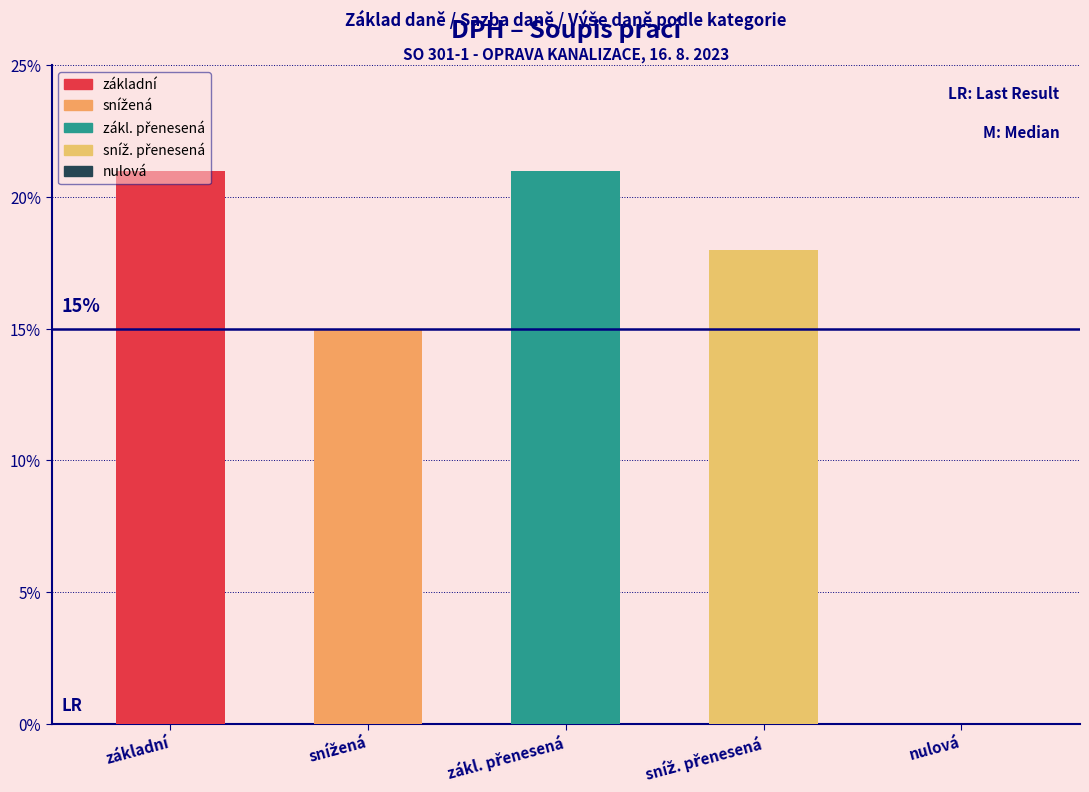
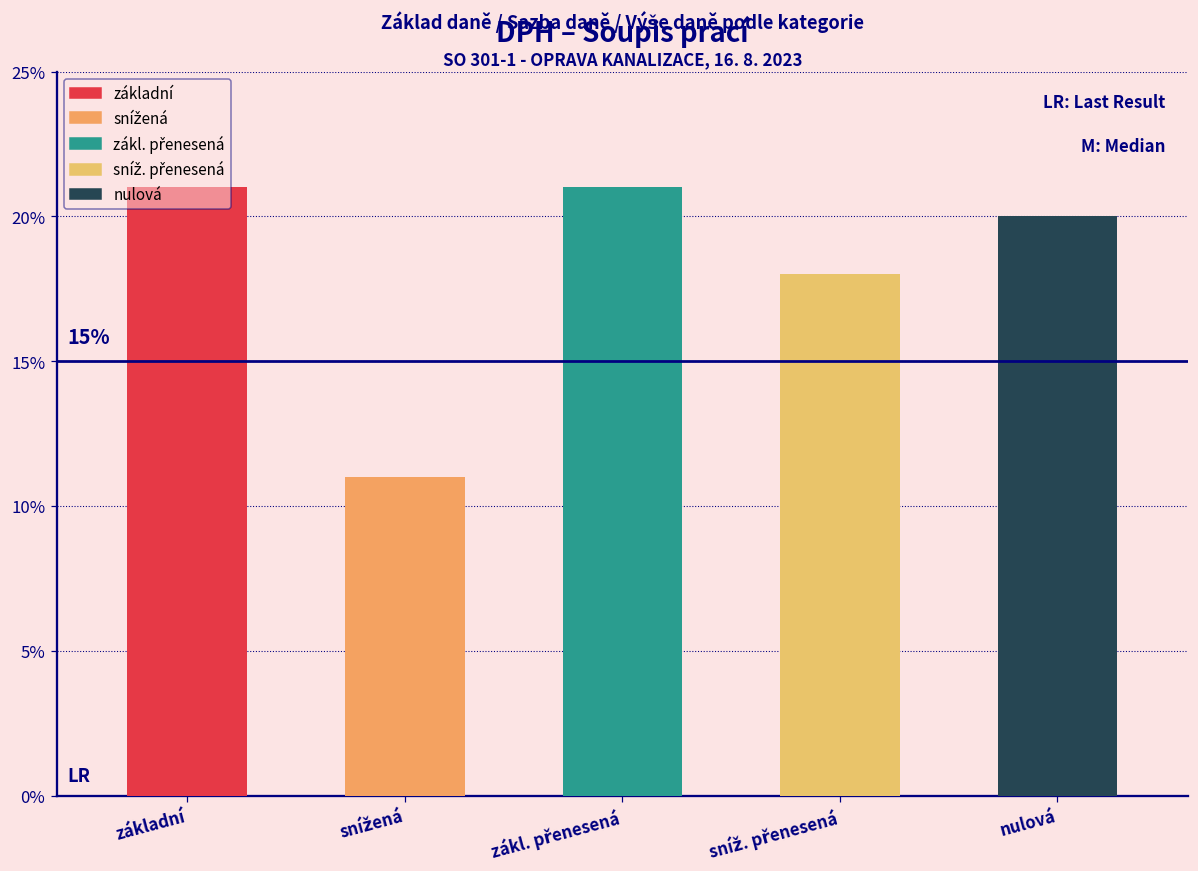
  {
-   "snížená": "15.0%",
+   "snížená": "11.0%",
    "zákl. přenesená": "21.0%",
    "sníž. přenesená": "18.0%",
-   "nulová": "0.0%"
+   "nulová": "20.0%"
  }
